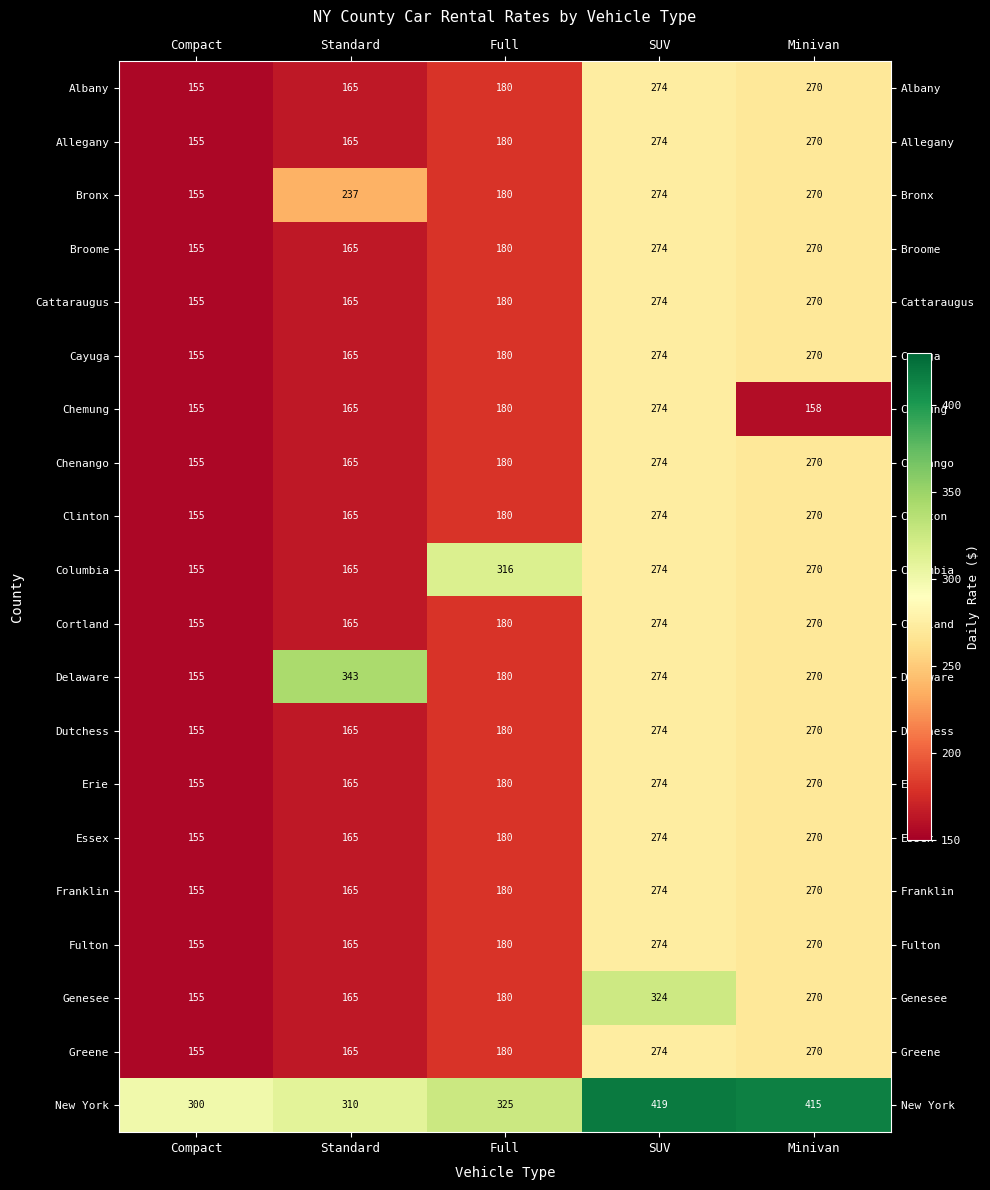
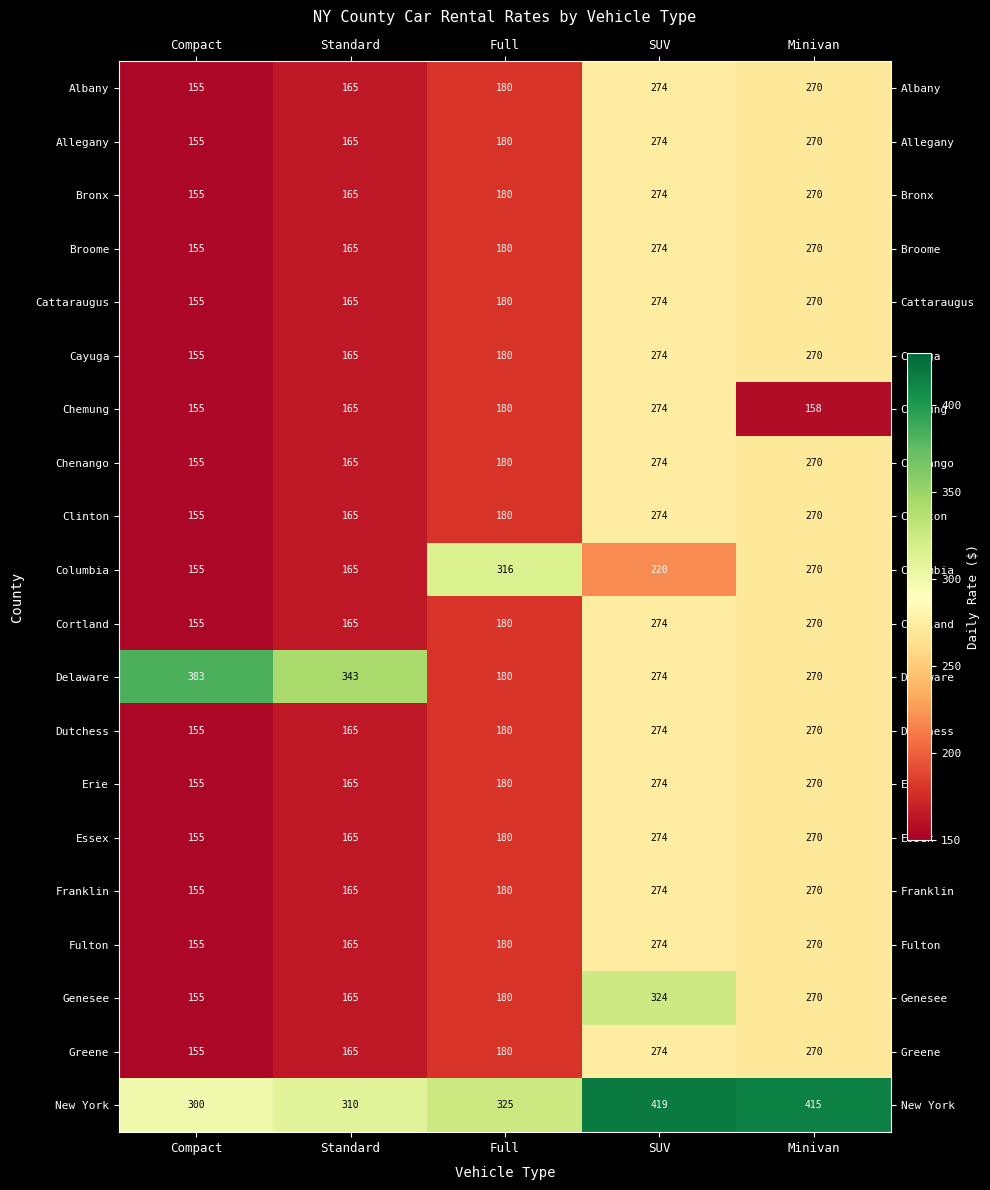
  {
    "Albany": {
      "Compact": 155,
      "Standard": 165,
      "Full": 180,
      "SUV": 274,
      "Minivan": 270
    },
    "Allegany": {
      "Compact": 155,
      "Standard": 165,
      "Full": 180,
      "SUV": 274,
      "Minivan": 270
    },
    "Bronx": {
      "Compact": 155,
-     "Standard": 237,
+     "Standard": 165,
      "Full": 180,
      "SUV": 274,
      "Minivan": 270
    },
    "Broome": {
      "Compact": 155,
      "Standard": 165,
      "Full": 180,
      "SUV": 274,
      "Minivan": 270
    },
    "Cattaraugus": {
      "Compact": 155,
      "Standard": 165,
      "Full": 180,
      "SUV": 274,
      "Minivan": 270
    },
    "Cayuga": {
      "Compact": 155,
      "Standard": 165,
      "Full": 180,
      "SUV": 274,
      "Minivan": 270
    },
    "Chemung": {
      "Compact": 155,
      "Standard": 165,
      "Full": 180,
      "SUV": 274,
      "Minivan": 158
    },
    "Chenango": {
      "Compact": 155,
      "Standard": 165,
      "Full": 180,
      "SUV": 274,
      "Minivan": 270
    },
    "Clinton": {
      "Compact": 155,
      "Standard": 165,
      "Full": 180,
      "SUV": 274,
      "Minivan": 270
    },
    "Columbia": {
      "Compact": 155,
      "Standard": 165,
      "Full": 316,
-     "SUV": 274,
+     "SUV": 220,
      "Minivan": 270
    },
    "Cortland": {
      "Compact": 155,
      "Standard": 165,
      "Full": 180,
      "SUV": 274,
      "Minivan": 270
    },
    "Delaware": {
-     "Compact": 155,
+     "Compact": 383,
      "Standard": 343,
      "Full": 180,
      "SUV": 274,
      "Minivan": 270
    },
    "Dutchess": {
      "Compact": 155,
      "Standard": 165,
      "Full": 180,
      "SUV": 274,
      "Minivan": 270
    },
    "Erie": {
      "Compact": 155,
      "Standard": 165,
      "Full": 180,
      "SUV": 274,
      "Minivan": 270
    },
    "Essex": {
      "Compact": 155,
      "Standard": 165,
      "Full": 180,
      "SUV": 274,
      "Minivan": 270
    },
    "Franklin": {
      "Compact": 155,
      "Standard": 165,
      "Full": 180,
      "SUV": 274,
      "Minivan": 270
    },
    "Fulton": {
      "Compact": 155,
      "Standard": 165,
      "Full": 180,
      "SUV": 274,
      "Minivan": 270
    },
    "Genesee": {
      "Compact": 155,
      "Standard": 165,
      "Full": 180,
      "SUV": 324,
      "Minivan": 270
    },
    "Greene": {
      "Compact": 155,
      "Standard": 165,
      "Full": 180,
      "SUV": 274,
      "Minivan": 270
    },
    "New York": {
      "Compact": 300,
      "Standard": 310,
      "Full": 325,
      "SUV": 419,
      "Minivan": 415
    }
  }
